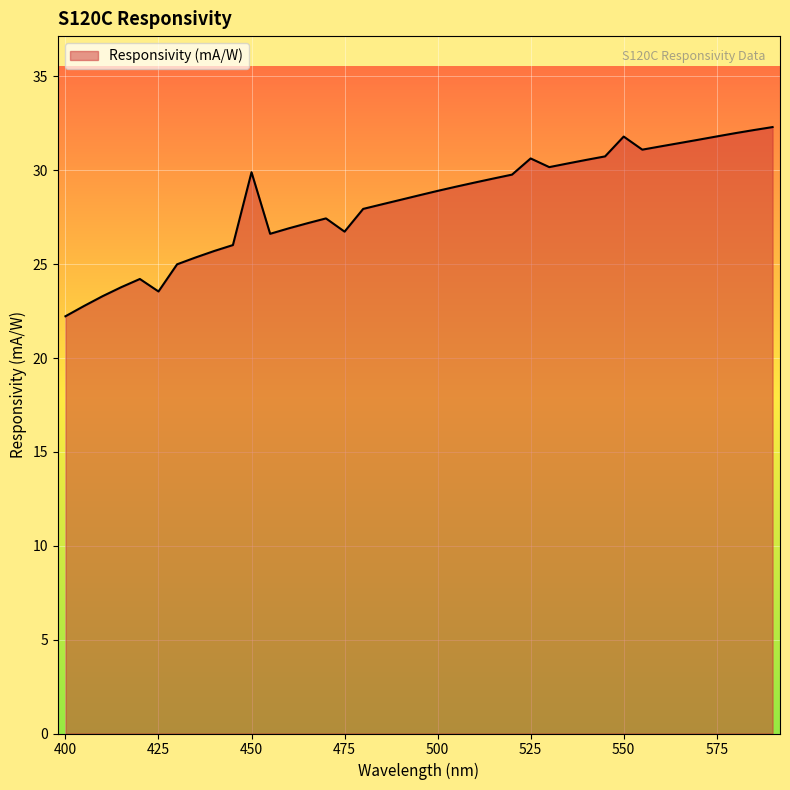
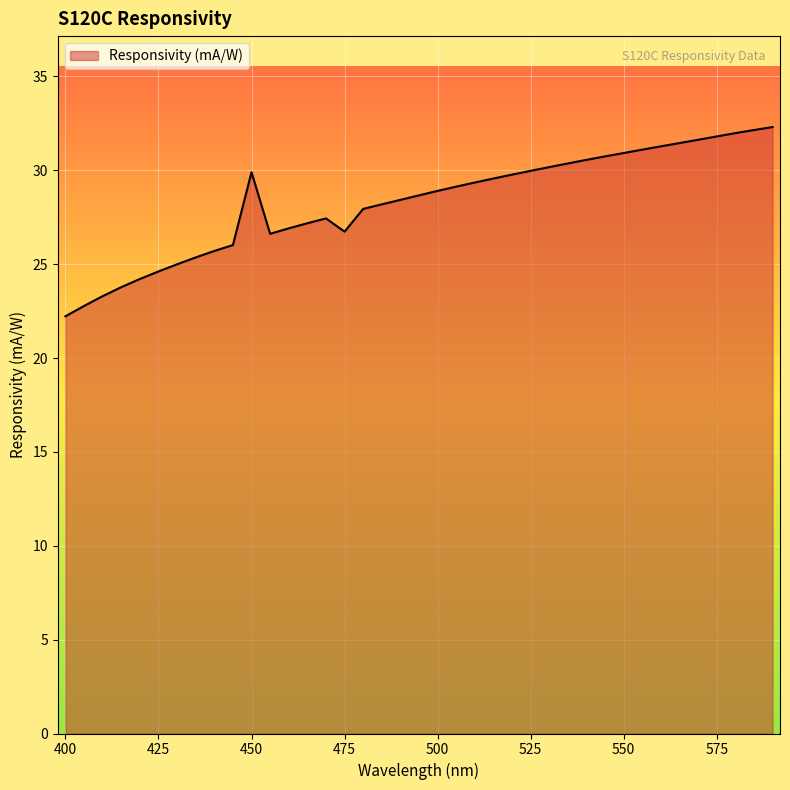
  {
    "400": 22.2,
-   "425": 23.5,
+   "425": 24.6,
    "450": 29.9,
    "475": 26.7,
    "500": 28.9,
-   "525": 30.6,
-   "550": 31.8,
+   "525": 30.0,
+   "550": 30.9,
    "575": 31.8
  }
